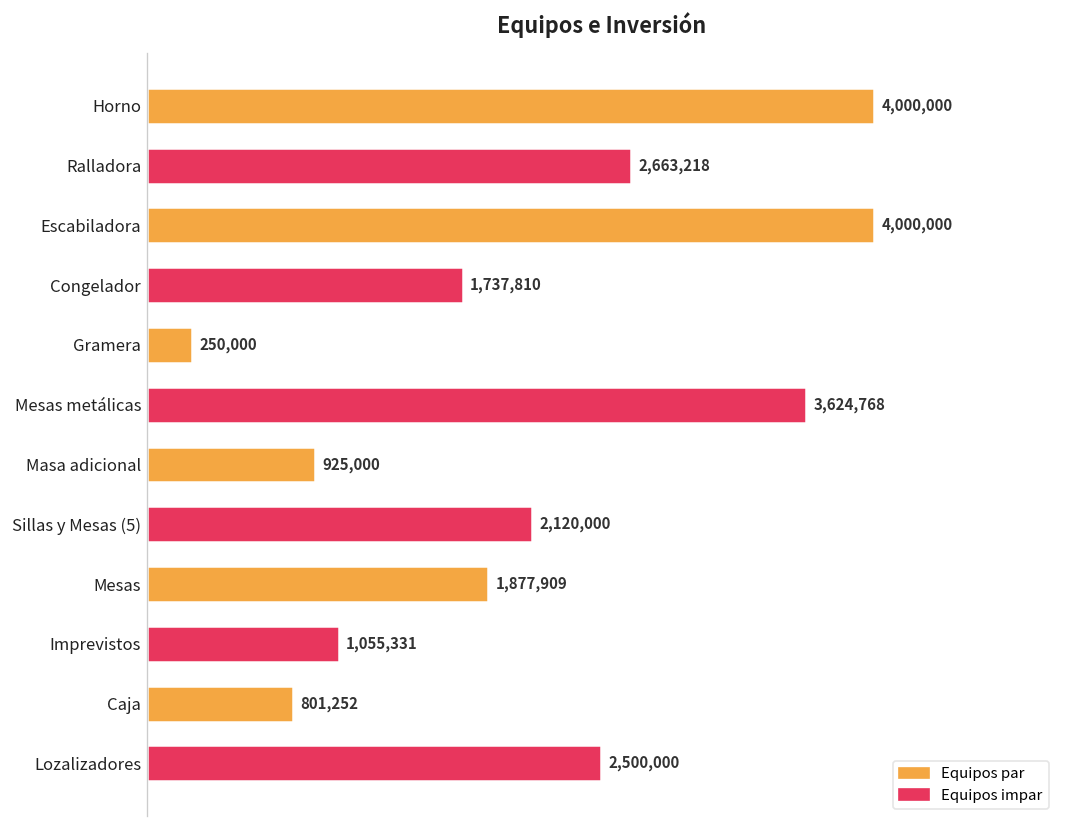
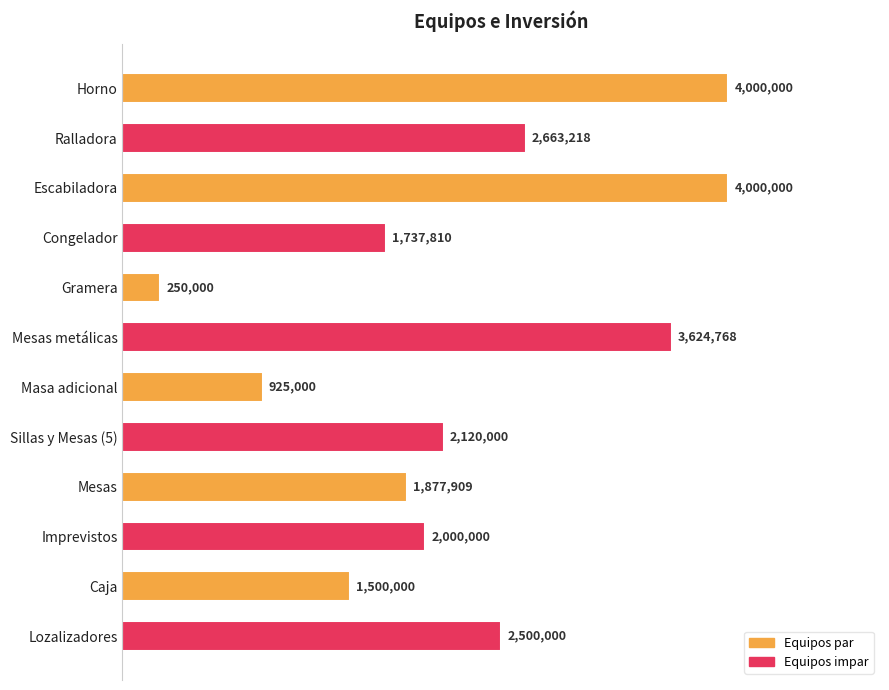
  {
    "Horno": "4,000,000",
    "Ralladora": "2,663,218",
    "Escabiladora": "4,000,000",
    "Congelador": "1,737,810",
    "Gramera": "250,000",
    "Mesas metálicas": "3,624,768",
    "Masa adicional": "925,000",
    "Sillas y Mesas (5)": "2,120,000",
    "Mesas": "1,877,909",
-   "Imprevistos": "1,055,331",
-   "Caja": "801,252",
+   "Imprevistos": "2,000,000",
+   "Caja": "1,500,000",
    "Lozalizadores": "2,500,000"
  }
